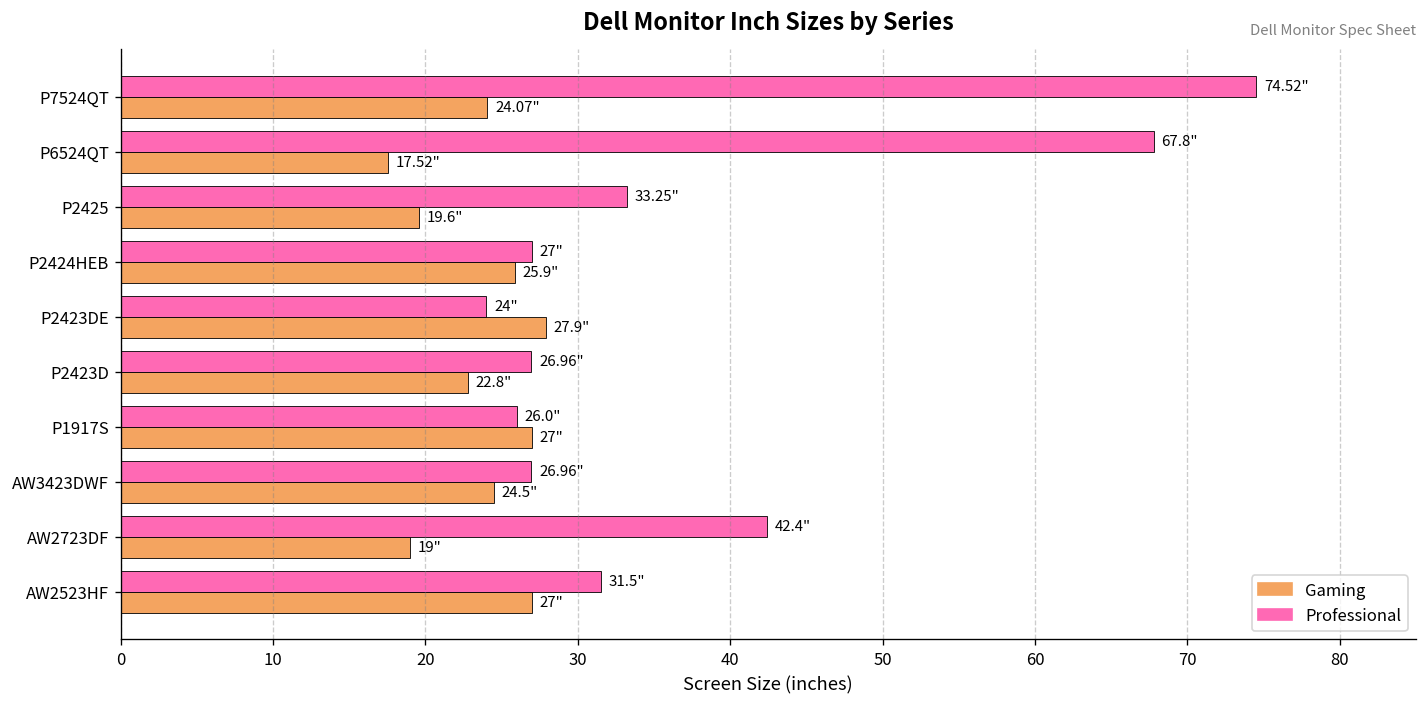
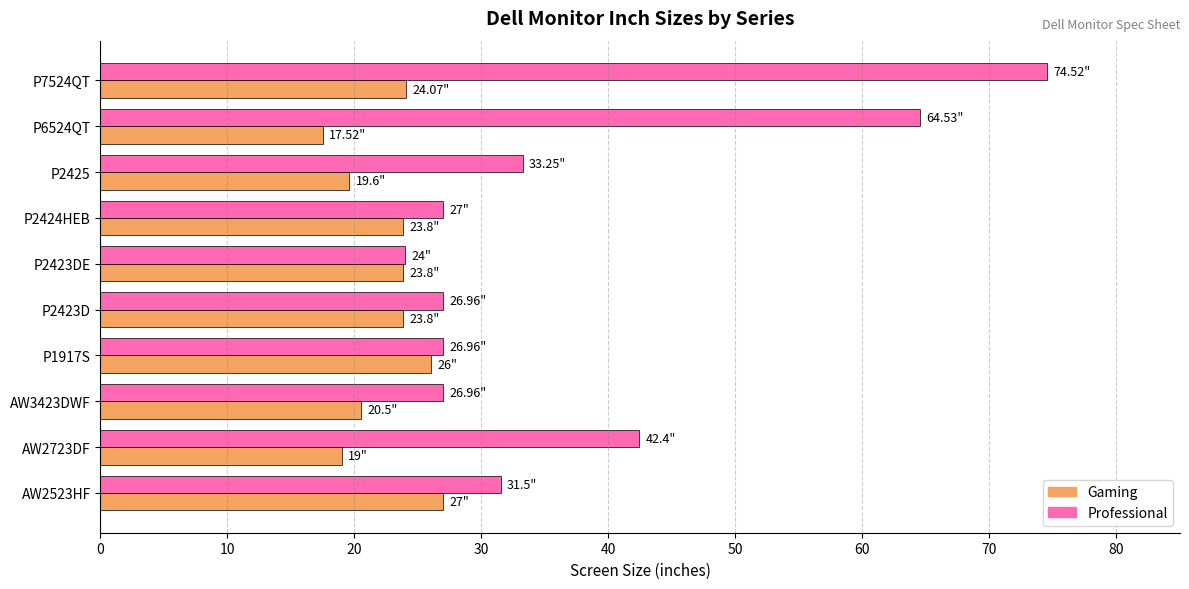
  {
    "Gaming": {
      "P7524QT": "24.07\"",
      "P6524QT": "17.52\"",
      "P2425": "19.6\"",
-     "P2424HEB": "25.9\"",
-     "P2423DE": "27.9\"",
-     "P2423D": "22.8\"",
-     "P1917S": "27\"",
-     "AW3423DWF": "24.5\"",
+     "P2424HEB": "23.8\"",
+     "P2423DE": "23.8\"",
+     "P2423D": "23.8\"",
+     "P1917S": "26\"",
+     "AW3423DWF": "20.5\"",
      "AW2723DF": "19\"",
      "AW2523HF": "27\""
    },
    "Professional": {
      "P7524QT": "74.52\"",
-     "P6524QT": "67.8\"",
+     "P6524QT": "64.53\"",
      "P2425": "33.25\"",
      "P2424HEB": "27\"",
      "P2423DE": "24\"",
      "P2423D": "26.96\"",
-     "P1917S": "26.0\"",
+     "P1917S": "26.96\"",
      "AW3423DWF": "26.96\"",
      "AW2723DF": "42.4\"",
      "AW2523HF": "31.5\""
    }
  }
